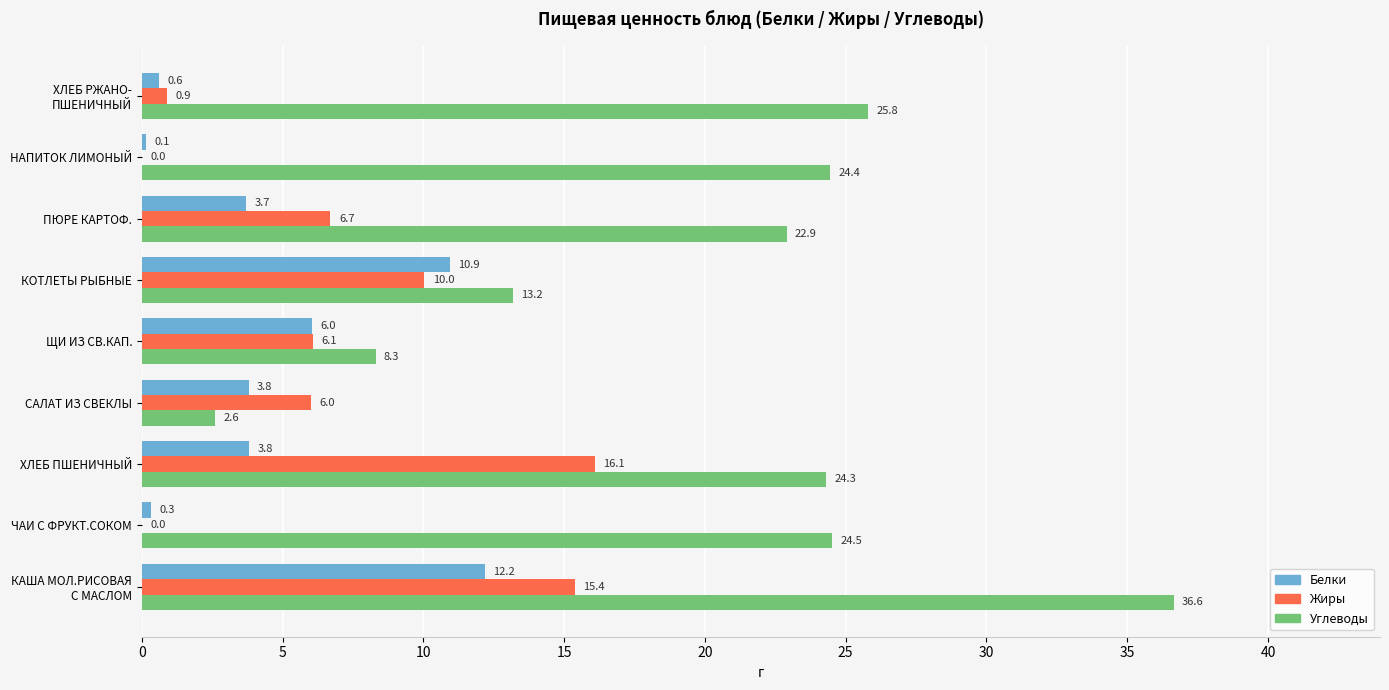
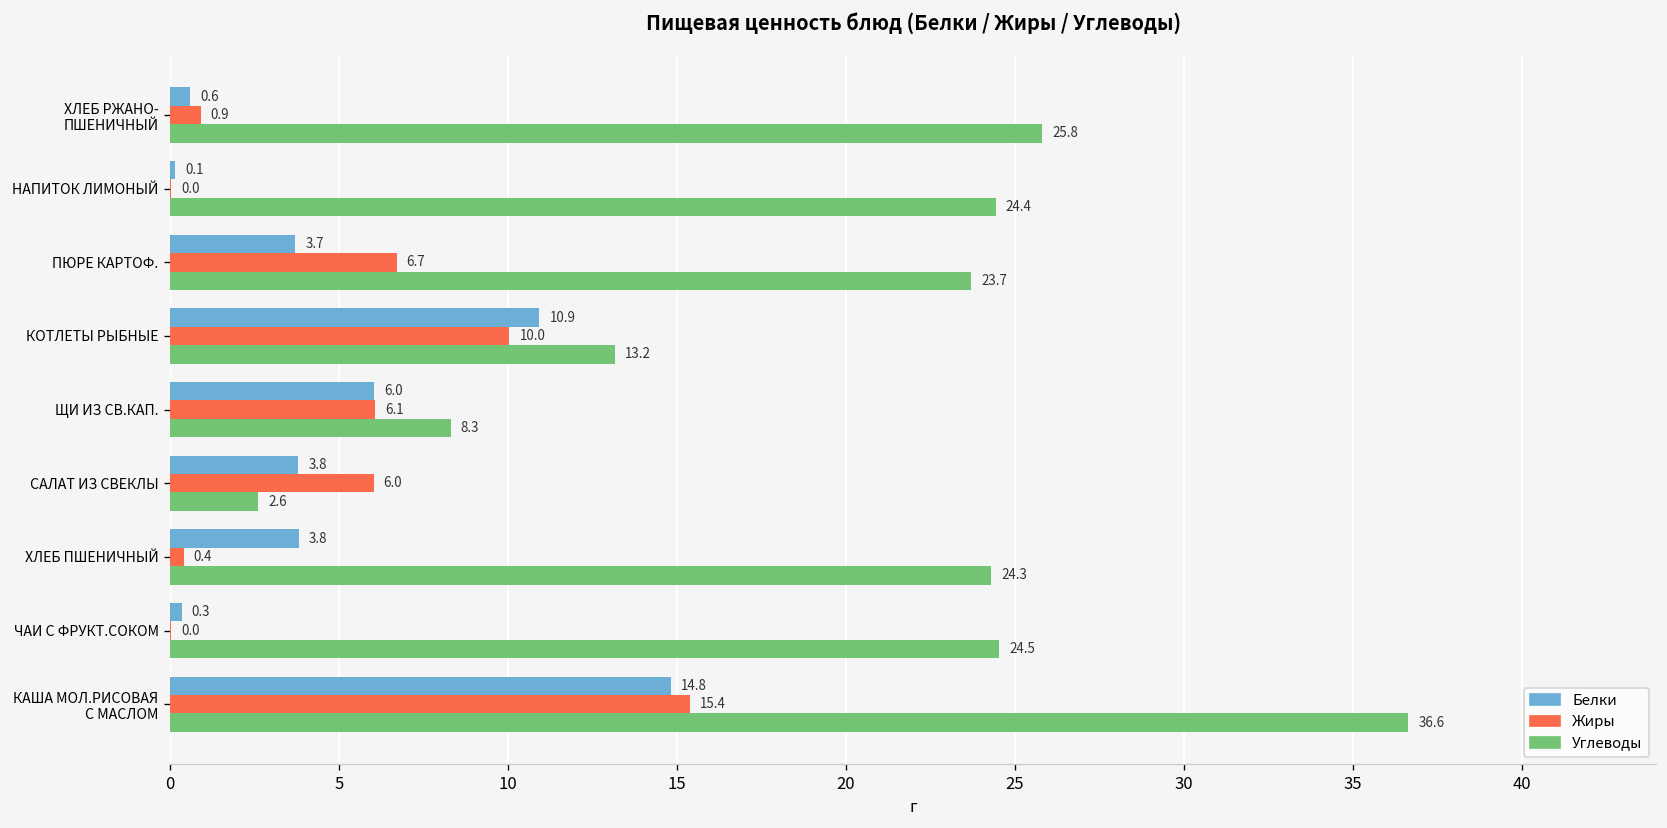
  {
    "Белки": {
      "ХЛЕБ РЖАНО- ПШЕНИЧНЫЙ": 0.6,
      "НАПИТОК ЛИМОНЫЙ": 0.1,
      "ПЮРЕ КАРТОФ.": 3.7,
      "КОТЛЕТЫ РЫБНЫЕ": 10.9,
      "ЩИ ИЗ СВ.КАП.": 6.0,
      "САЛАТ ИЗ СВЕКЛЫ": 3.8,
      "ХЛЕБ ПШЕНИЧНЫЙ": 3.8,
      "ЧАИ С ФРУКТ.СОКОМ": 0.3,
-     "КАША МОЛ.РИСОВАЯ С МАСЛОМ": 12.2
+     "КАША МОЛ.РИСОВАЯ С МАСЛОМ": 14.8
    },
    "Жиры": {
      "ХЛЕБ РЖАНО- ПШЕНИЧНЫЙ": 0.9,
      "НАПИТОК ЛИМОНЫЙ": 0.0,
      "ПЮРЕ КАРТОФ.": 6.7,
      "КОТЛЕТЫ РЫБНЫЕ": 10.0,
      "ЩИ ИЗ СВ.КАП.": 6.1,
      "САЛАТ ИЗ СВЕКЛЫ": 6.0,
-     "ХЛЕБ ПШЕНИЧНЫЙ": 16.1,
+     "ХЛЕБ ПШЕНИЧНЫЙ": 0.4,
      "ЧАИ С ФРУКТ.СОКОМ": 0.0,
      "КАША МОЛ.РИСОВАЯ С МАСЛОМ": 15.4
    },
    "Углеводы": {
      "ХЛЕБ РЖАНО- ПШЕНИЧНЫЙ": 25.8,
      "НАПИТОК ЛИМОНЫЙ": 24.4,
-     "ПЮРЕ КАРТОФ.": 22.9,
+     "ПЮРЕ КАРТОФ.": 23.7,
      "КОТЛЕТЫ РЫБНЫЕ": 13.2,
      "ЩИ ИЗ СВ.КАП.": 8.3,
      "САЛАТ ИЗ СВЕКЛЫ": 2.6,
      "ХЛЕБ ПШЕНИЧНЫЙ": 24.3,
      "ЧАИ С ФРУКТ.СОКОМ": 24.5,
      "КАША МОЛ.РИСОВАЯ С МАСЛОМ": 36.6
    }
  }
